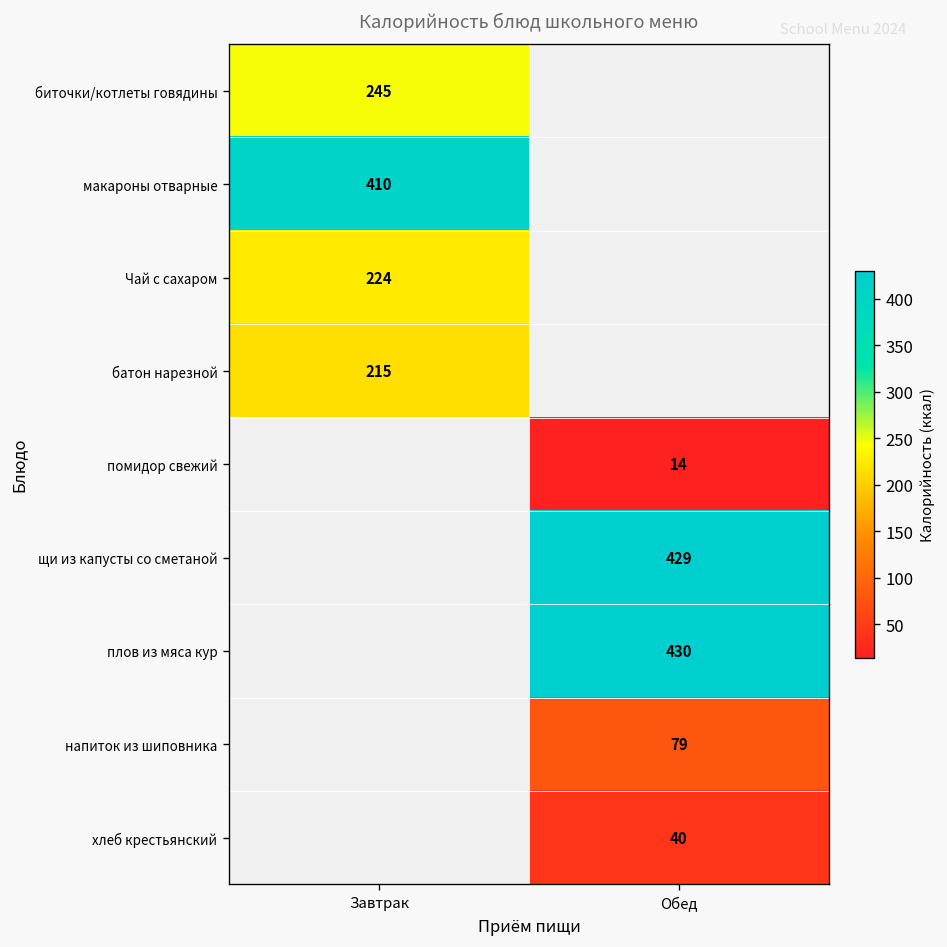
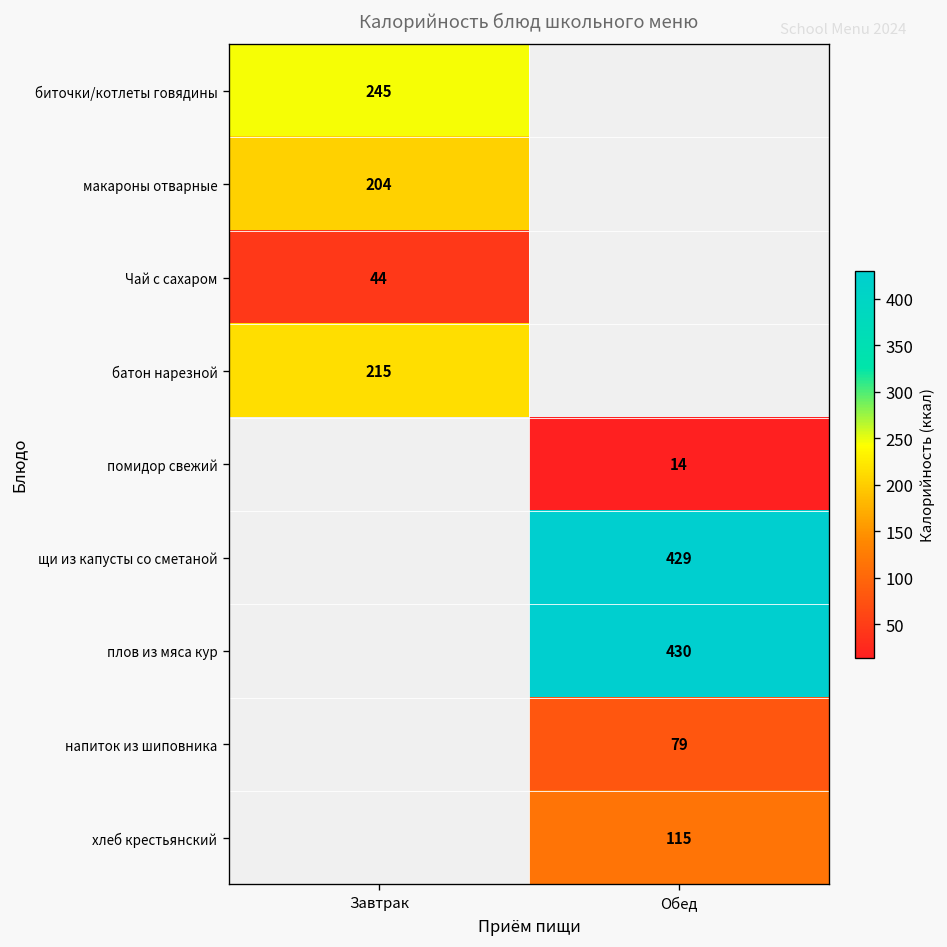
  {
    "биточки/котлеты говядины": {
      "Завтрак": 245
    },
    "макароны отварные": {
-     "Завтрак": 410
+     "Завтрак": 204
    },
    "Чай с сахаром": {
-     "Завтрак": 224
+     "Завтрак": 44
    },
    "батон нарезной": {
      "Завтрак": 215
    },
    "помидор свежий": {
      "Обед": 14
    },
    "щи из капусты со сметаной": {
      "Обед": 429
    },
    "плов из мяса кур": {
      "Обед": 430
    },
    "напиток из шиповника": {
      "Обед": 79
    },
    "хлеб крестьянский": {
-     "Обед": 40
+     "Обед": 115
    }
  }
